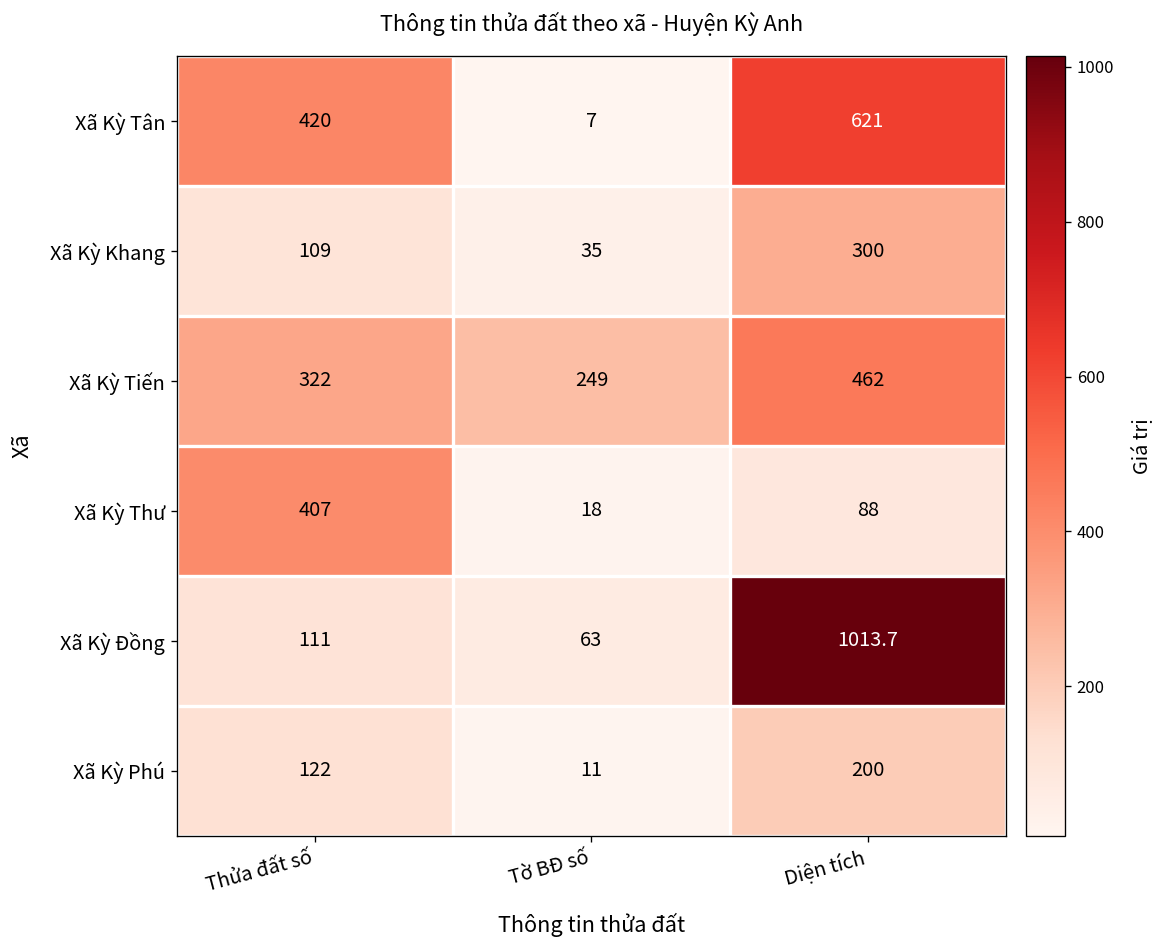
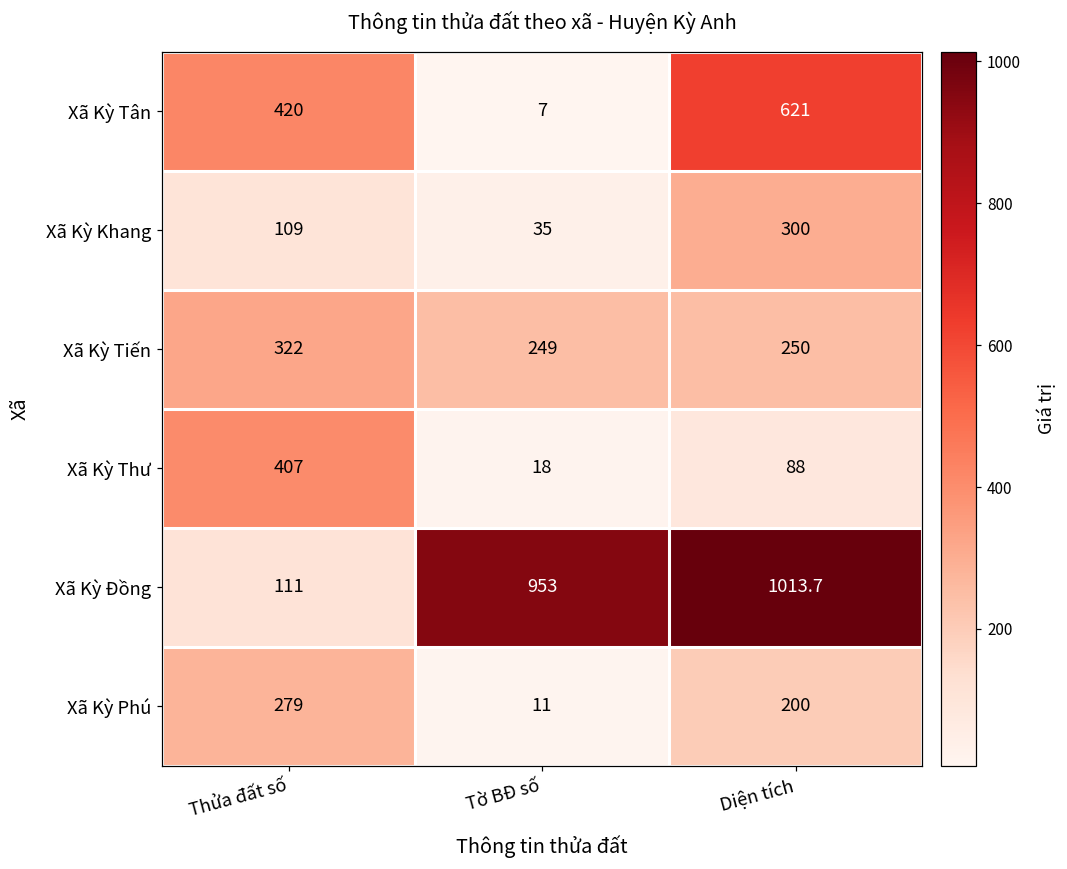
  {
    "Xã Kỳ Tân": {
      "Thửa đất số": 420,
      "Tờ BĐ số": 7,
      "Diện tích": 621
    },
    "Xã Kỳ Khang": {
      "Thửa đất số": 109,
      "Tờ BĐ số": 35,
      "Diện tích": 300
    },
    "Xã Kỳ Tiến": {
      "Thửa đất số": 322,
      "Tờ BĐ số": 249,
-     "Diện tích": 462
+     "Diện tích": 250
    },
    "Xã Kỳ Thư": {
      "Thửa đất số": 407,
      "Tờ BĐ số": 18,
      "Diện tích": 88
    },
    "Xã Kỳ Đồng": {
      "Thửa đất số": 111,
-     "Tờ BĐ số": 63,
+     "Tờ BĐ số": 953,
      "Diện tích": 1013.7
    },
    "Xã Kỳ Phú": {
-     "Thửa đất số": 122,
+     "Thửa đất số": 279,
      "Tờ BĐ số": 11,
      "Diện tích": 200
    }
  }
